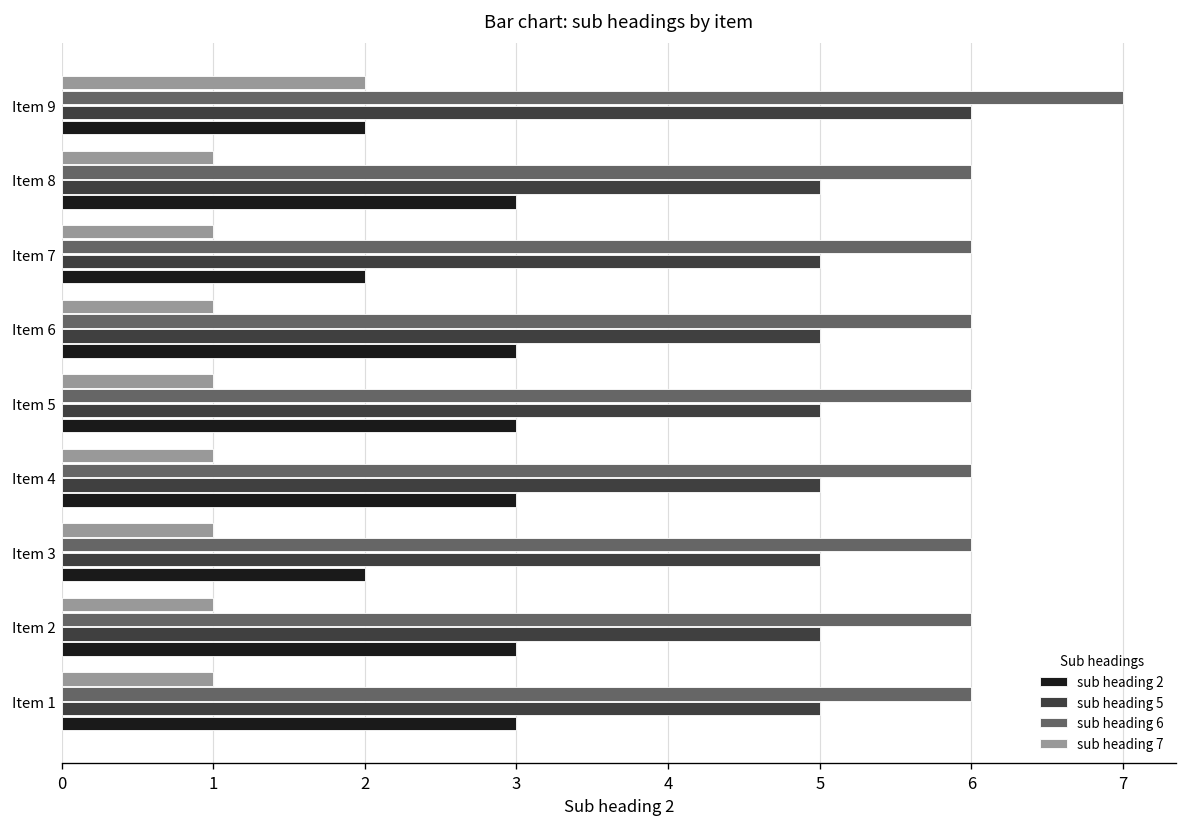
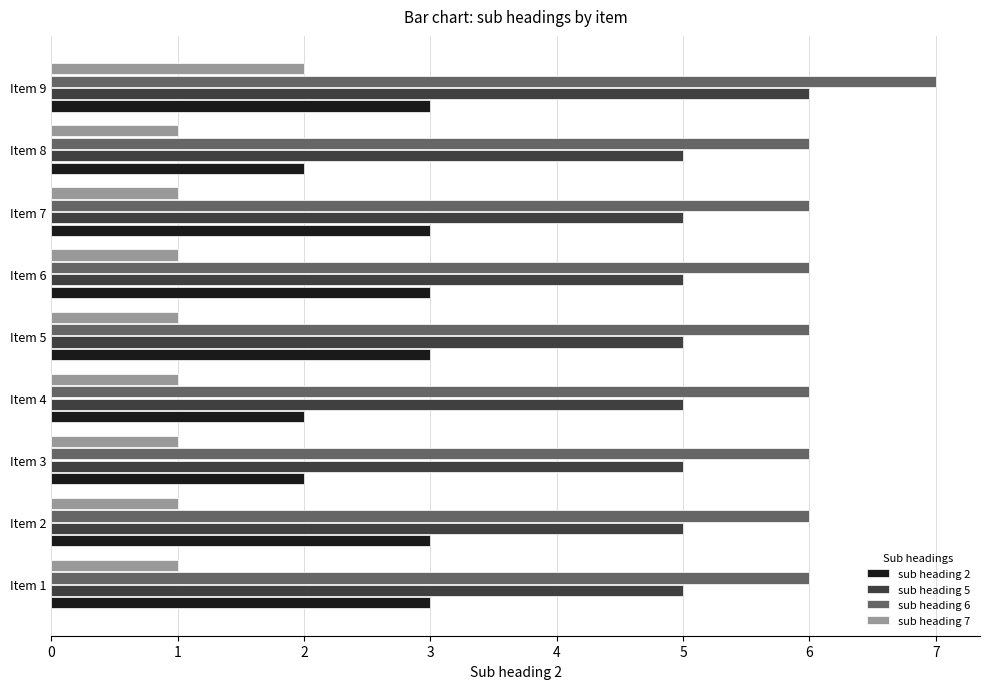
  {
    "sub heading 2": {
-     "Item 9": 2,
-     "Item 8": 3,
-     "Item 7": 2,
+     "Item 9": 3,
+     "Item 8": 2,
+     "Item 7": 3,
      "Item 6": 3,
      "Item 5": 3,
-     "Item 4": 3,
+     "Item 4": 2,
      "Item 3": 2,
      "Item 2": 3,
      "Item 1": 3
    },
    "sub heading 5": {
      "Item 9": 6,
      "Item 8": 5,
      "Item 7": 5,
      "Item 6": 5,
      "Item 5": 5,
      "Item 4": 5,
      "Item 3": 5,
      "Item 2": 5,
      "Item 1": 5
    },
    "sub heading 6": {
      "Item 9": 7,
      "Item 8": 6,
      "Item 7": 6,
      "Item 6": 6,
      "Item 5": 6,
      "Item 4": 6,
      "Item 3": 6,
      "Item 2": 6,
      "Item 1": 6
    },
    "sub heading 7": {
      "Item 9": 2,
      "Item 8": 1,
      "Item 7": 1,
      "Item 6": 1,
      "Item 5": 1,
      "Item 4": 1,
      "Item 3": 1,
      "Item 2": 1,
      "Item 1": 1
    }
  }
